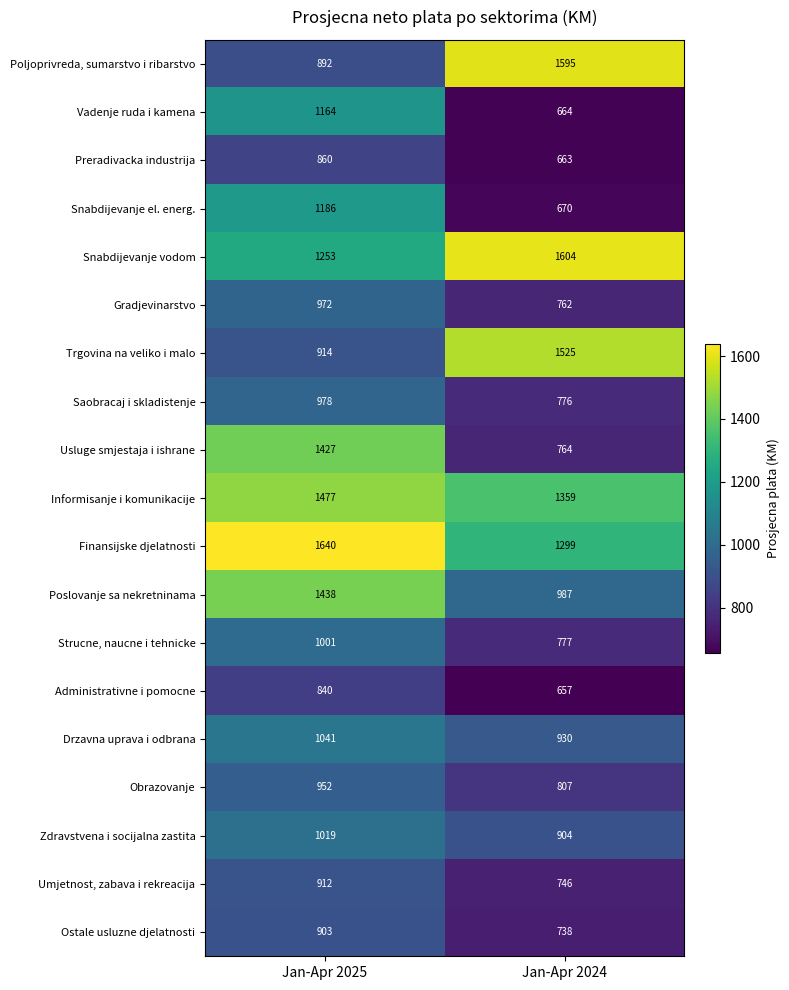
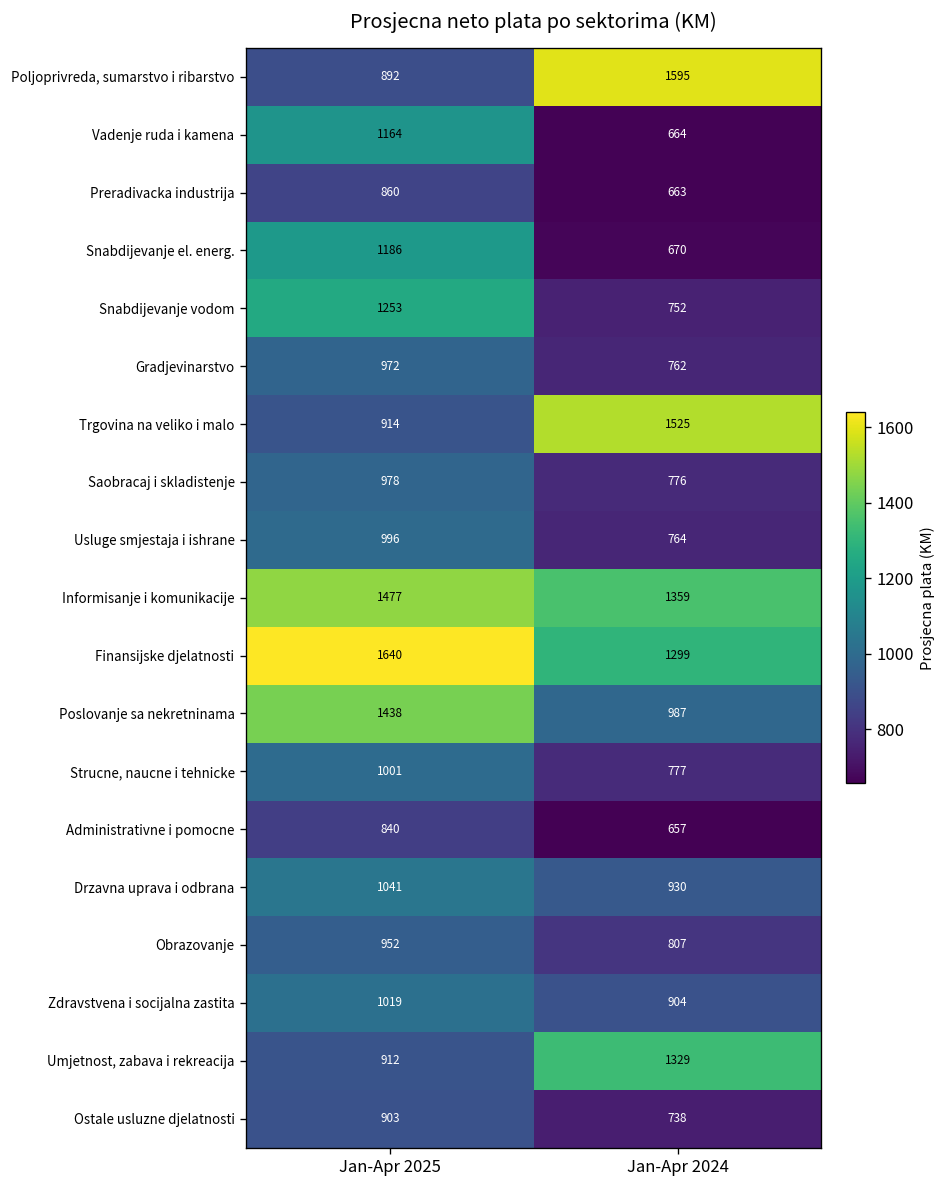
  {
    "Poljoprivreda, sumarstvo i ribarstvo": {
      "Jan-Apr 2025": 892,
      "Jan-Apr 2024": 1595
    },
    "Vadenje ruda i kamena": {
      "Jan-Apr 2025": 1164,
      "Jan-Apr 2024": 664
    },
    "Preradivacka industrija": {
      "Jan-Apr 2025": 860,
      "Jan-Apr 2024": 663
    },
    "Snabdijevanje el. energ.": {
      "Jan-Apr 2025": 1186,
      "Jan-Apr 2024": 670
    },
    "Snabdijevanje vodom": {
      "Jan-Apr 2025": 1253,
-     "Jan-Apr 2024": 1604
+     "Jan-Apr 2024": 752
    },
    "Gradjevinarstvo": {
      "Jan-Apr 2025": 972,
      "Jan-Apr 2024": 762
    },
    "Trgovina na veliko i malo": {
      "Jan-Apr 2025": 914,
      "Jan-Apr 2024": 1525
    },
    "Saobracaj i skladistenje": {
      "Jan-Apr 2025": 978,
      "Jan-Apr 2024": 776
    },
    "Usluge smjestaja i ishrane": {
-     "Jan-Apr 2025": 1427,
+     "Jan-Apr 2025": 996,
      "Jan-Apr 2024": 764
    },
    "Informisanje i komunikacije": {
      "Jan-Apr 2025": 1477,
      "Jan-Apr 2024": 1359
    },
    "Finansijske djelatnosti": {
      "Jan-Apr 2025": 1640,
      "Jan-Apr 2024": 1299
    },
    "Poslovanje sa nekretninama": {
      "Jan-Apr 2025": 1438,
      "Jan-Apr 2024": 987
    },
    "Strucne, naucne i tehnicke": {
      "Jan-Apr 2025": 1001,
      "Jan-Apr 2024": 777
    },
    "Administrativne i pomocne": {
      "Jan-Apr 2025": 840,
      "Jan-Apr 2024": 657
    },
    "Drzavna uprava i odbrana": {
      "Jan-Apr 2025": 1041,
      "Jan-Apr 2024": 930
    },
    "Obrazovanje": {
      "Jan-Apr 2025": 952,
      "Jan-Apr 2024": 807
    },
    "Zdravstvena i socijalna zastita": {
      "Jan-Apr 2025": 1019,
      "Jan-Apr 2024": 904
    },
    "Umjetnost, zabava i rekreacija": {
      "Jan-Apr 2025": 912,
-     "Jan-Apr 2024": 746
+     "Jan-Apr 2024": 1329
    },
    "Ostale usluzne djelatnosti": {
      "Jan-Apr 2025": 903,
      "Jan-Apr 2024": 738
    }
  }
